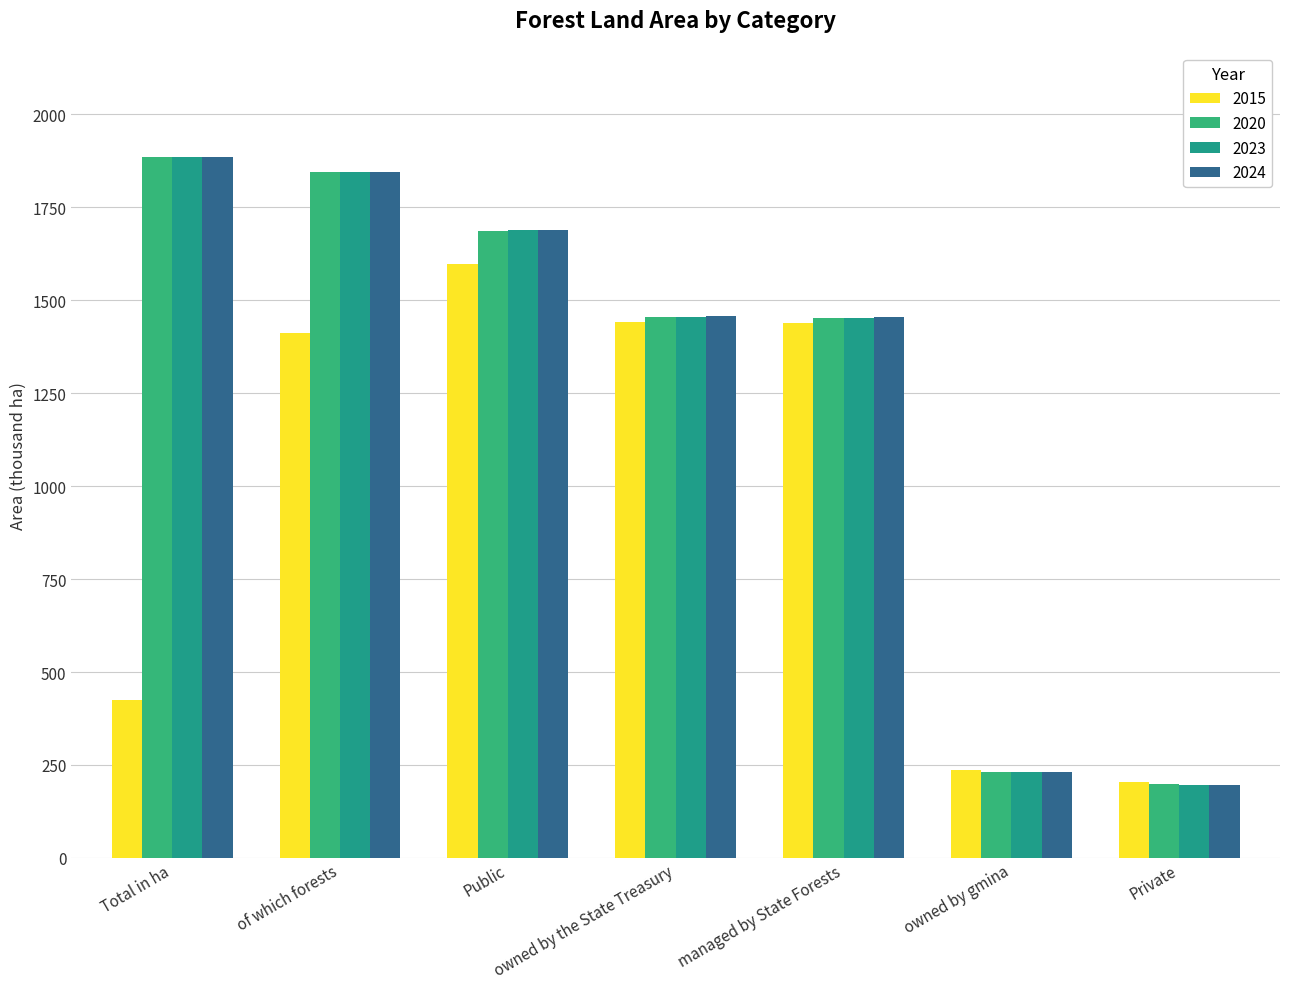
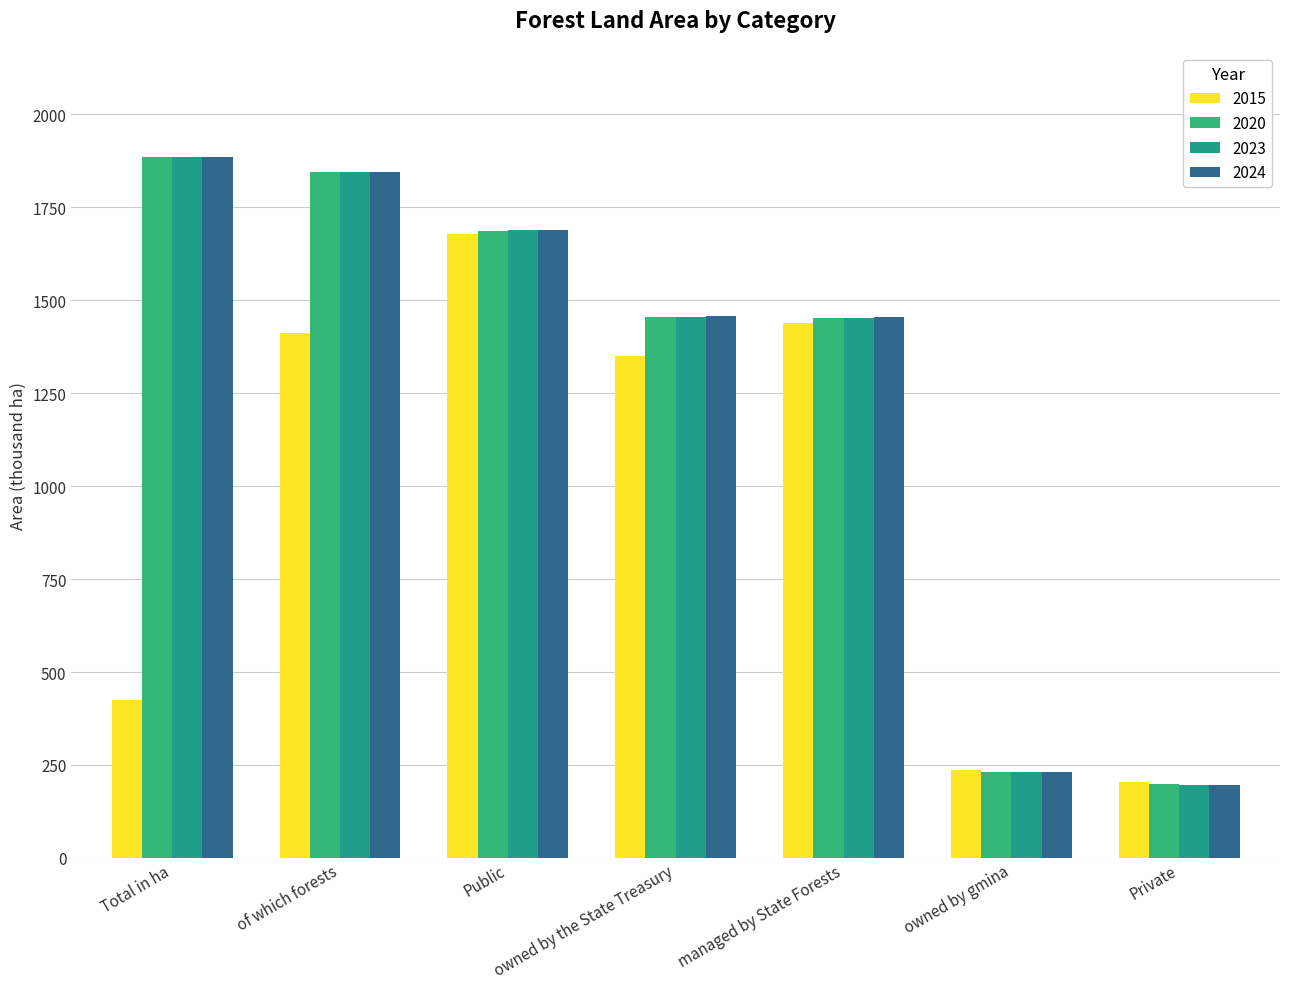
  {
    "2015": {
      "Total in ha": 430,
      "of which forests": 1410,
-     "Public": 1600,
-     "owned by the State Treasury": 1440,
+     "Public": 1680,
+     "owned by the State Treasury": 1350,
      "managed by State Forests": 1440,
      "owned by gmina": 240,
      "Private": 200
    }
  }
